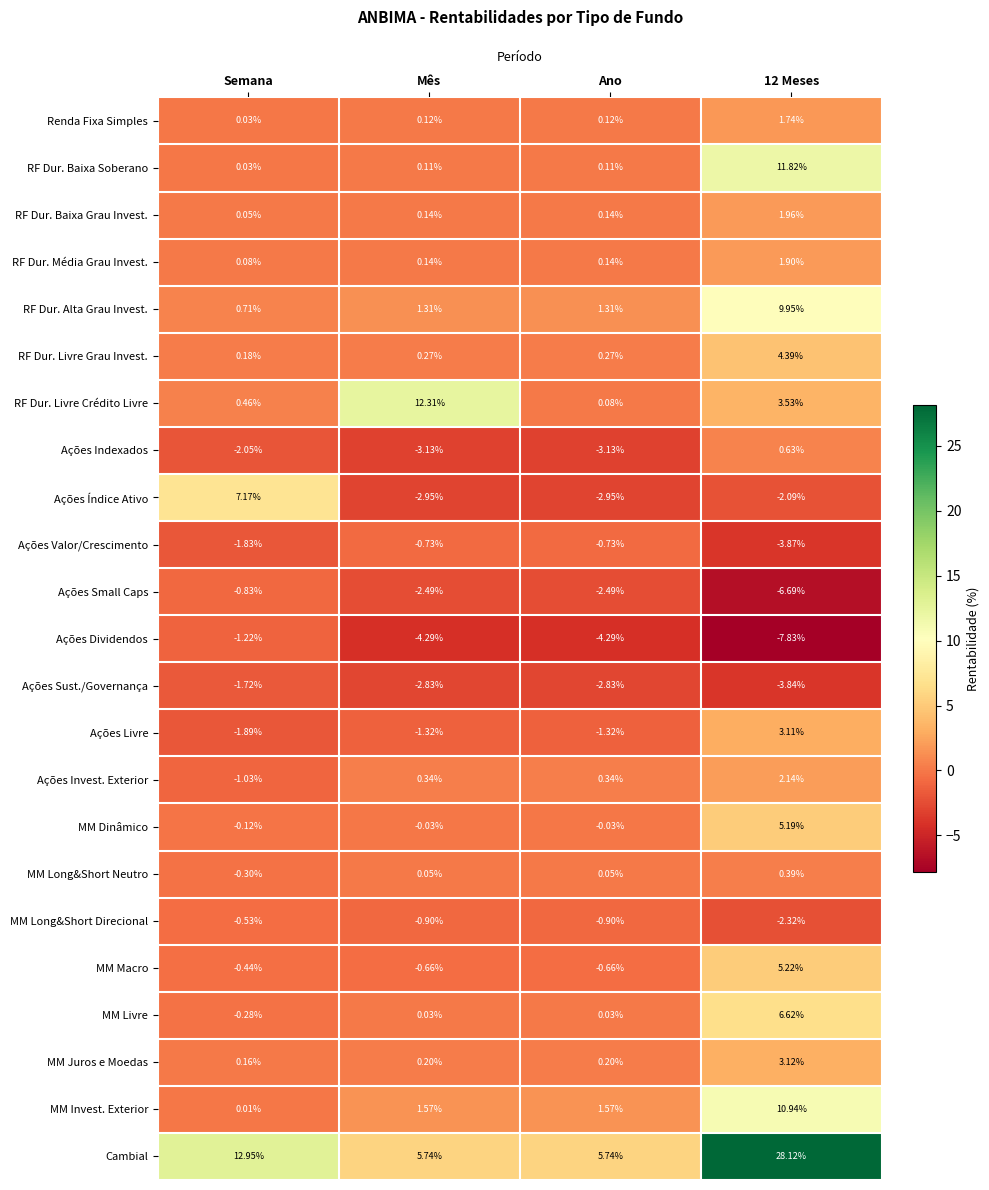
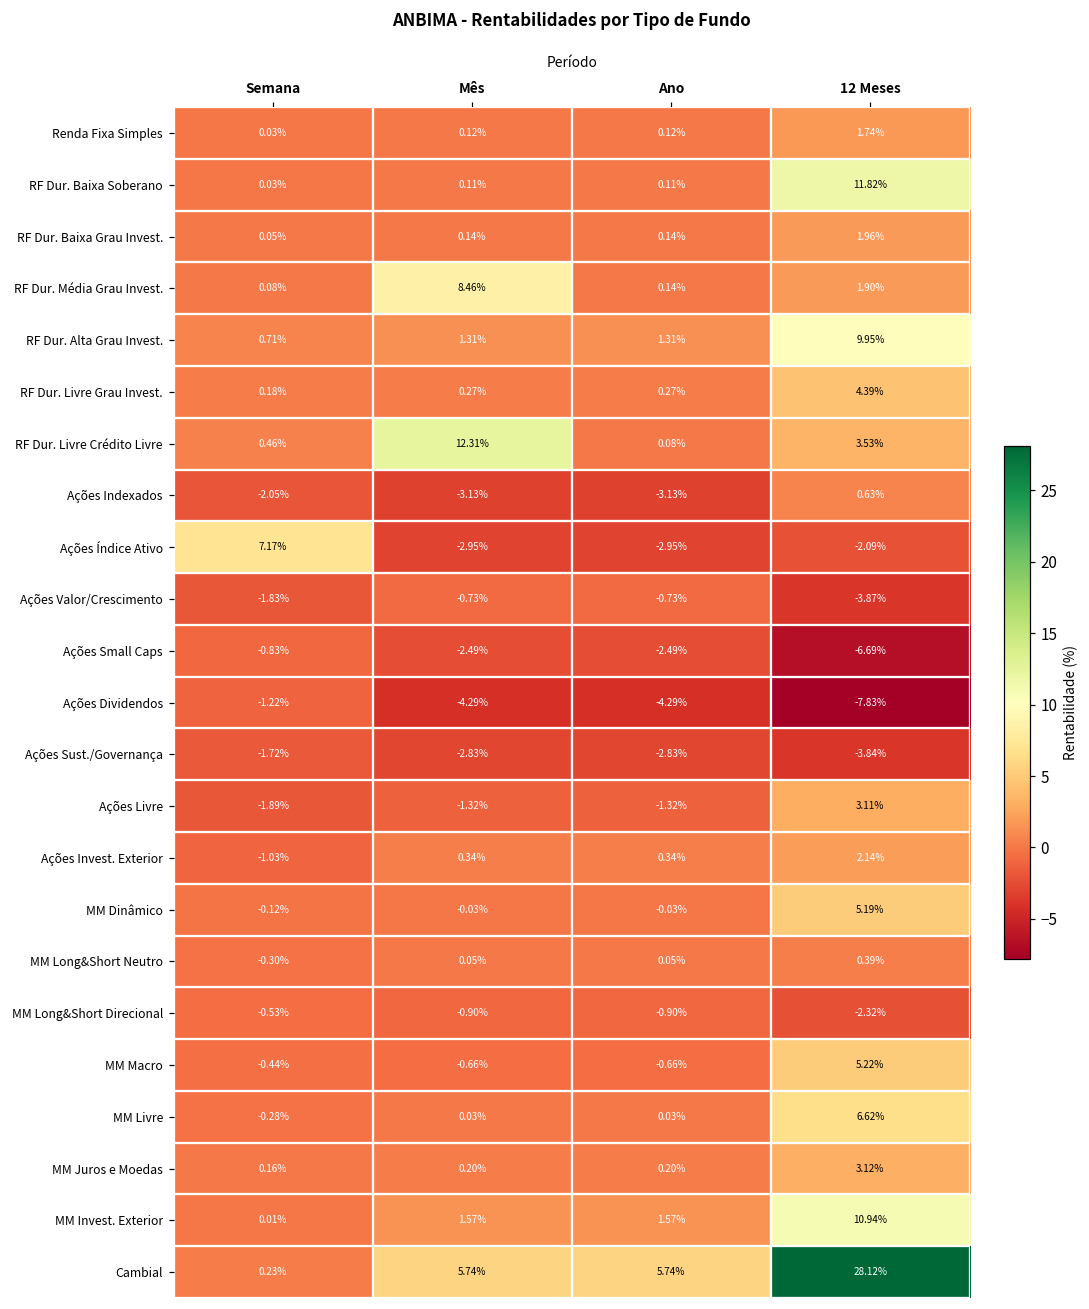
  {
    "Renda Fixa Simples": {
      "Semana": "0.03%",
      "Mês": "0.12%",
      "Ano": "0.12%",
      "12 Meses": "1.74%"
    },
    "RF Dur. Baixa Soberano": {
      "Semana": "0.03%",
      "Mês": "0.11%",
      "Ano": "0.11%",
      "12 Meses": "11.82%"
    },
    "RF Dur. Baixa Grau Invest.": {
      "Semana": "0.05%",
      "Mês": "0.14%",
      "Ano": "0.14%",
      "12 Meses": "1.96%"
    },
    "RF Dur. Média Grau Invest.": {
      "Semana": "0.08%",
-     "Mês": "0.14%",
+     "Mês": "8.46%",
      "Ano": "0.14%",
      "12 Meses": "1.90%"
    },
    "RF Dur. Alta Grau Invest.": {
      "Semana": "0.71%",
      "Mês": "1.31%",
      "Ano": "1.31%",
      "12 Meses": "9.95%"
    },
    "RF Dur. Livre Grau Invest.": {
      "Semana": "0.18%",
      "Mês": "0.27%",
      "Ano": "0.27%",
      "12 Meses": "4.39%"
    },
    "RF Dur. Livre Crédito Livre": {
      "Semana": "0.46%",
      "Mês": "12.31%",
      "Ano": "0.08%",
      "12 Meses": "3.53%"
    },
    "Ações Indexados": {
      "Semana": "-2.05%",
      "Mês": "-3.13%",
      "Ano": "-3.13%",
      "12 Meses": "0.63%"
    },
    "Ações Índice Ativo": {
      "Semana": "7.17%",
      "Mês": "-2.95%",
      "Ano": "-2.95%",
      "12 Meses": "-2.09%"
    },
    "Ações Valor/Crescimento": {
      "Semana": "-1.83%",
      "Mês": "-0.73%",
      "Ano": "-0.73%",
      "12 Meses": "-3.87%"
    },
    "Ações Small Caps": {
      "Semana": "-0.83%",
      "Mês": "-2.49%",
      "Ano": "-2.49%",
      "12 Meses": "-6.69%"
    },
    "Ações Dividendos": {
      "Semana": "-1.22%",
      "Mês": "-4.29%",
      "Ano": "-4.29%",
      "12 Meses": "-7.83%"
    },
    "Ações Sust./Governança": {
      "Semana": "-1.72%",
      "Mês": "-2.83%",
      "Ano": "-2.83%",
      "12 Meses": "-3.84%"
    },
    "Ações Livre": {
      "Semana": "-1.89%",
      "Mês": "-1.32%",
      "Ano": "-1.32%",
      "12 Meses": "3.11%"
    },
    "Ações Invest. Exterior": {
      "Semana": "-1.03%",
      "Mês": "0.34%",
      "Ano": "0.34%",
      "12 Meses": "2.14%"
    },
    "MM Dinâmico": {
      "Semana": "-0.12%",
      "Mês": "-0.03%",
      "Ano": "-0.03%",
      "12 Meses": "5.19%"
    },
    "MM Long&Short Neutro": {
      "Semana": "-0.30%",
      "Mês": "0.05%",
      "Ano": "0.05%",
      "12 Meses": "0.39%"
    },
    "MM Long&Short Direcional": {
      "Semana": "-0.53%",
      "Mês": "-0.90%",
      "Ano": "-0.90%",
      "12 Meses": "-2.32%"
    },
    "MM Macro": {
      "Semana": "-0.44%",
      "Mês": "-0.66%",
      "Ano": "-0.66%",
      "12 Meses": "5.22%"
    },
    "MM Livre": {
      "Semana": "-0.28%",
      "Mês": "0.03%",
      "Ano": "0.03%",
      "12 Meses": "6.62%"
    },
    "MM Juros e Moedas": {
      "Semana": "0.16%",
      "Mês": "0.20%",
      "Ano": "0.20%",
      "12 Meses": "3.12%"
    },
    "MM Invest. Exterior": {
      "Semana": "0.01%",
      "Mês": "1.57%",
      "Ano": "1.57%",
      "12 Meses": "10.94%"
    },
    "Cambial": {
-     "Semana": "12.95%",
+     "Semana": "0.23%",
      "Mês": "5.74%",
      "Ano": "5.74%",
      "12 Meses": "28.12%"
    }
  }
